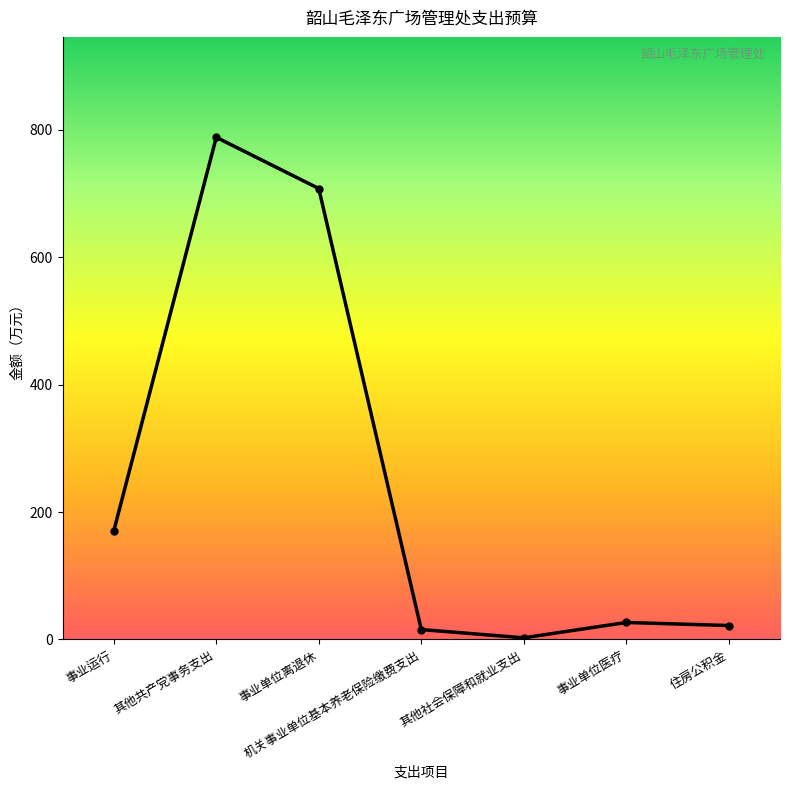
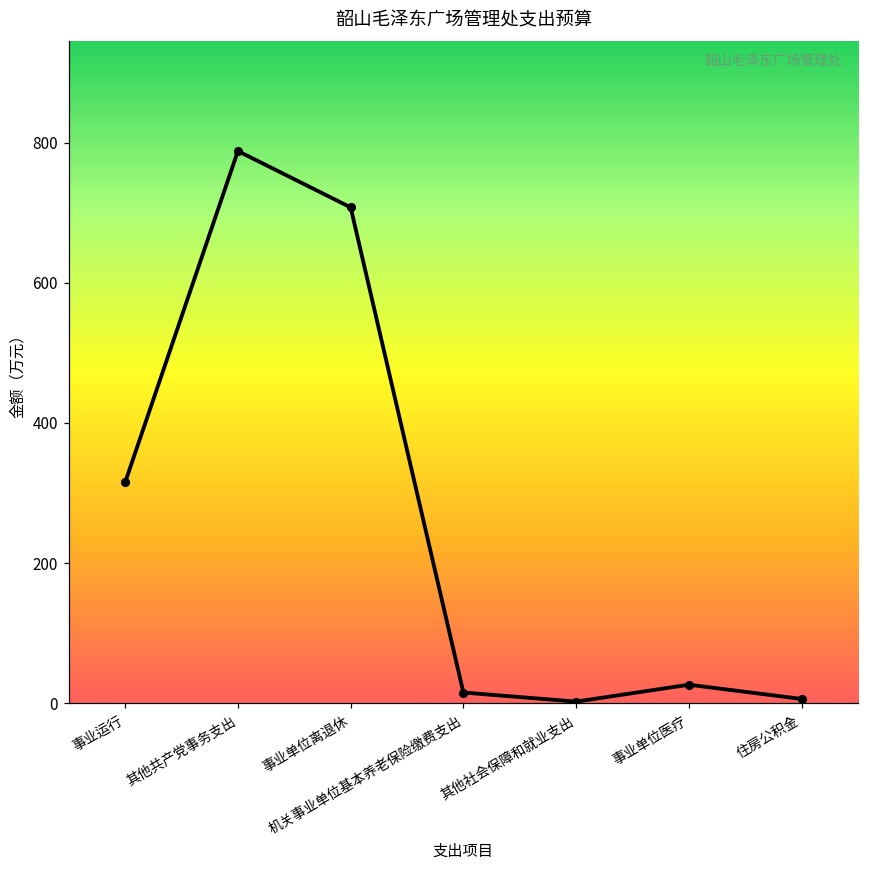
  {
-   "事业运行": 170,
+   "事业运行": 320,
    "其他共产党事务支出": 790,
    "事业单位离退休": 710,
    "机关事业单位基本养老保险缴费支出": 20,
    "其他社会保障和就业支出": 0,
    "事业单位医疗": 30,
-   "住房公积金": 20
+   "住房公积金": 10
  }
